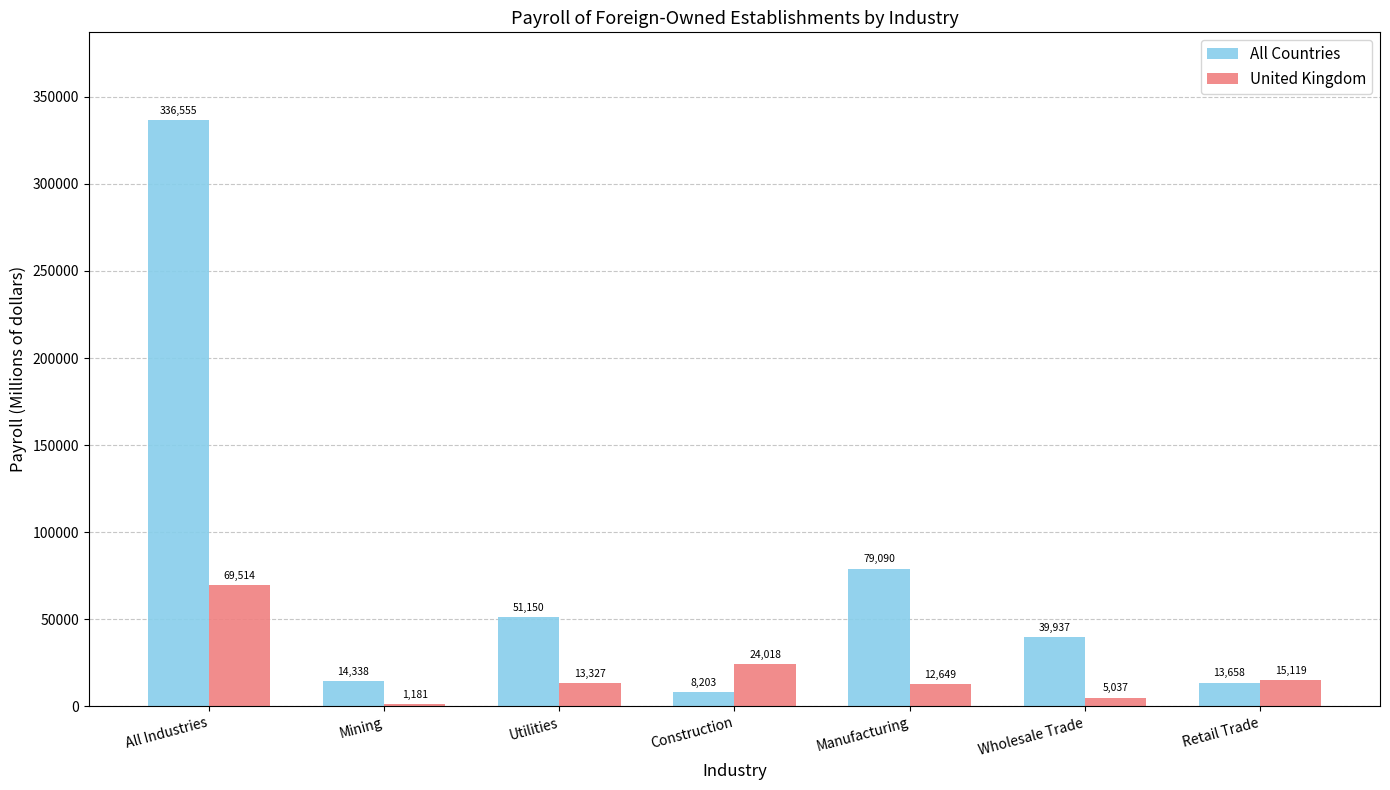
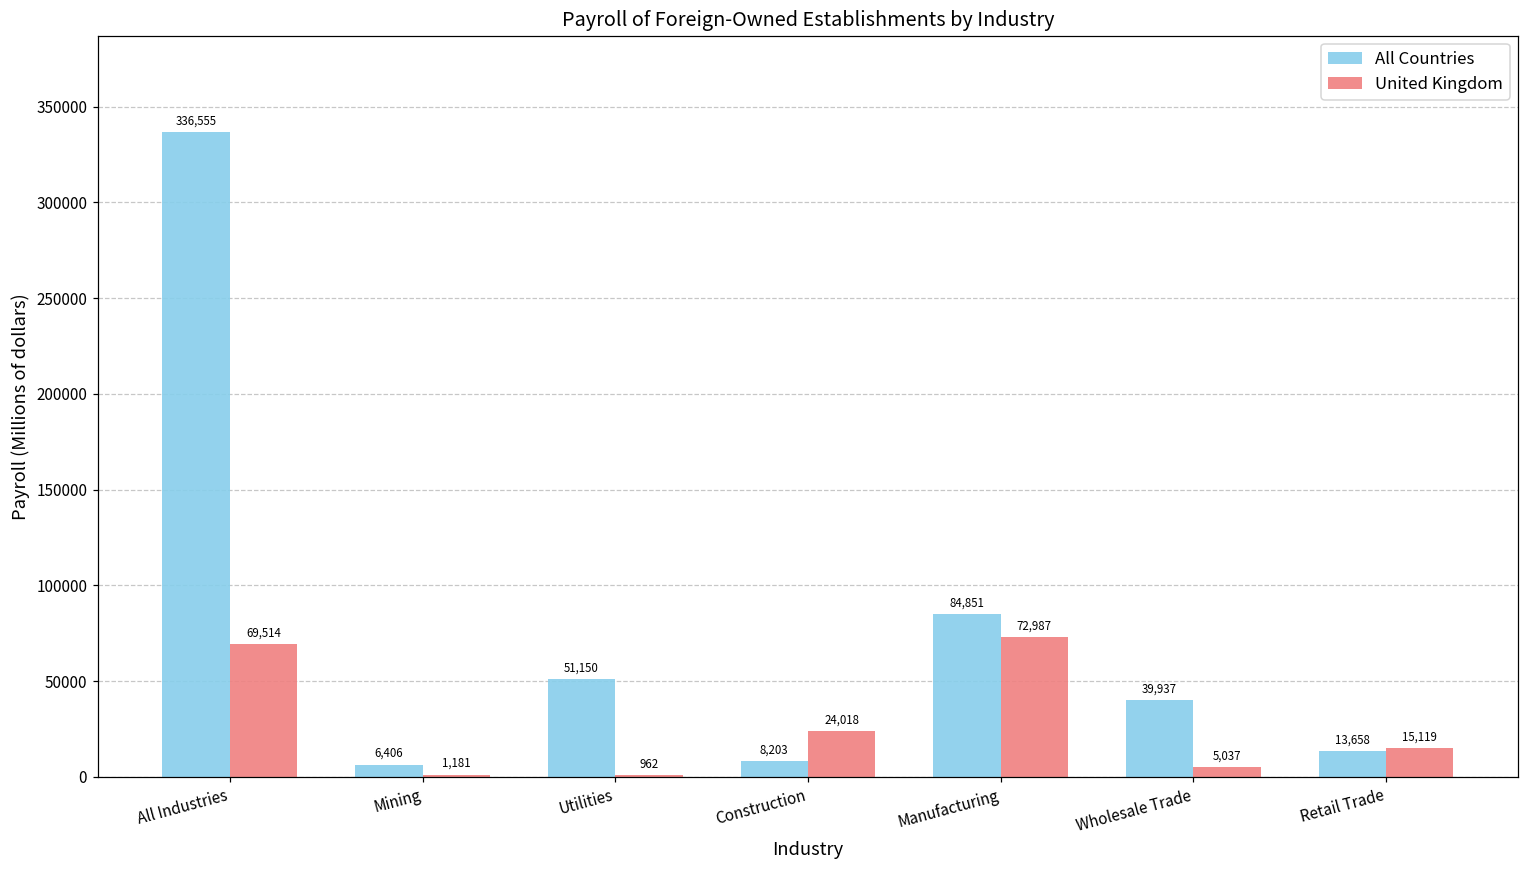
  {
    "All Countries": {
      "All Industries": "336,555",
-     "Mining": "14,338",
+     "Mining": "6,406",
      "Utilities": "51,150",
      "Construction": "8,203",
-     "Manufacturing": "79,090",
+     "Manufacturing": "84,851",
      "Wholesale Trade": "39,937",
      "Retail Trade": "13,658"
    },
    "United Kingdom": {
      "All Industries": "69,514",
      "Mining": "1,181",
-     "Utilities": "13,327",
+     "Utilities": "962",
      "Construction": "24,018",
-     "Manufacturing": "12,649",
+     "Manufacturing": "72,987",
      "Wholesale Trade": "5,037",
      "Retail Trade": "15,119"
    }
  }
